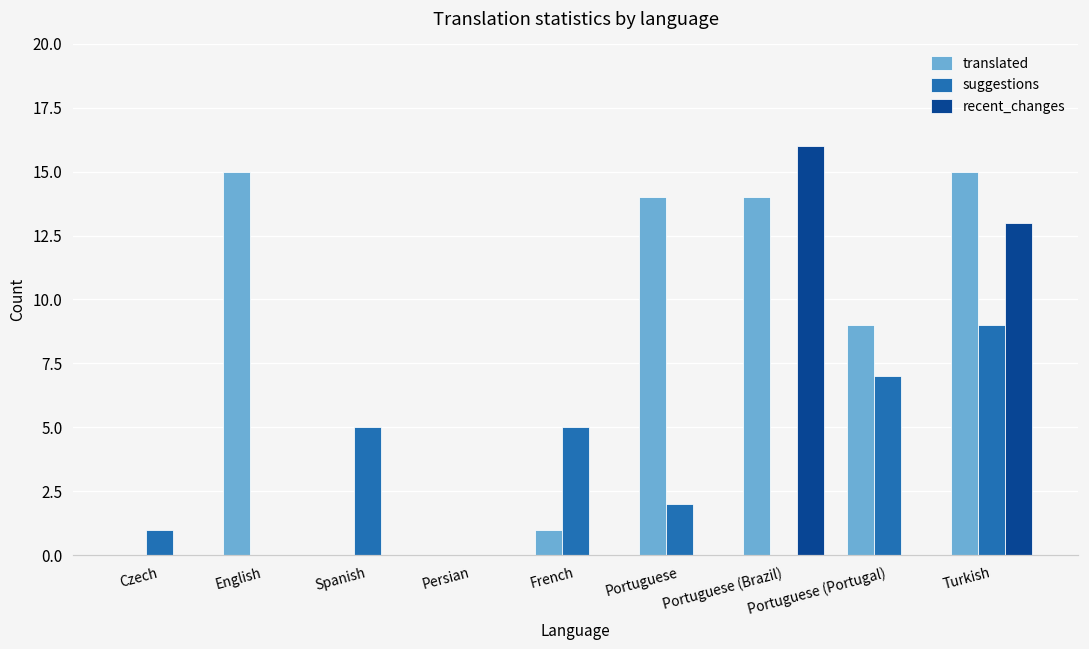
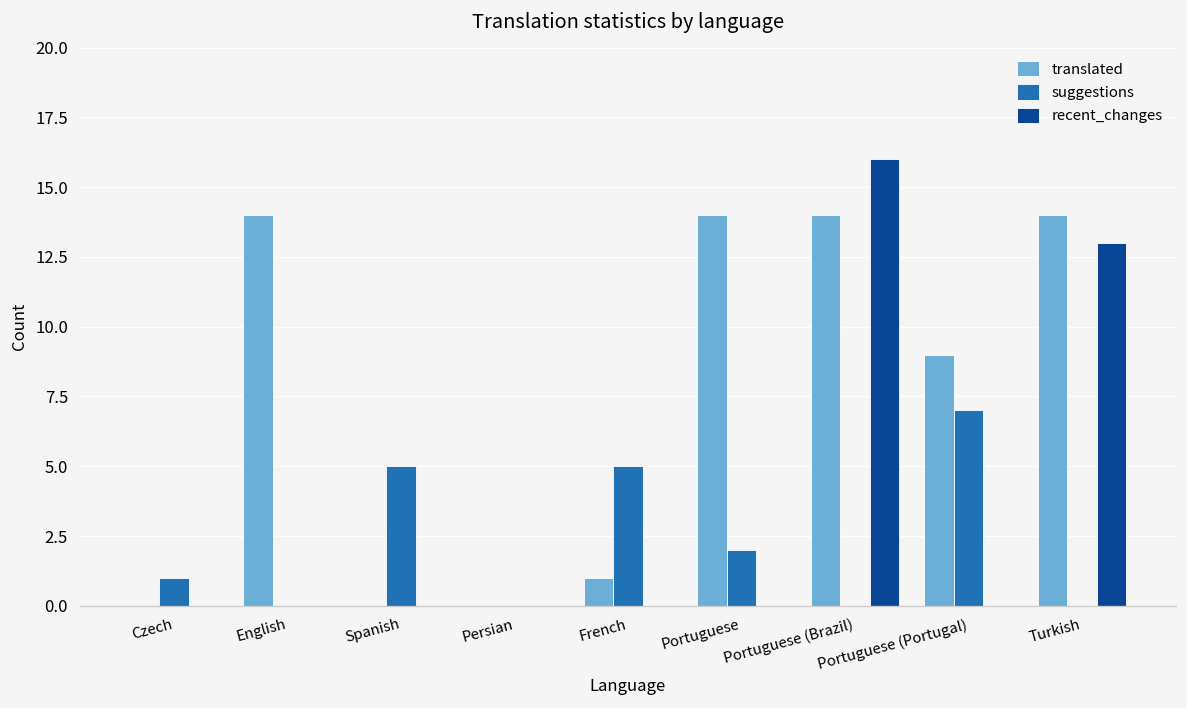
  {
    "translated": {
      "Czech": 0,
-     "English": 15,
+     "English": 14,
      "Spanish": 0,
      "Persian": 0,
      "French": 1,
      "Portuguese": 14,
      "Portuguese (Brazil)": 14,
      "Portuguese (Portugal)": 9,
-     "Turkish": 15
+     "Turkish": 14
    },
    "suggestions": {
      "Czech": 1,
      "English": 0,
      "Spanish": 5,
      "Persian": 0,
      "French": 5,
      "Portuguese": 2,
      "Portuguese (Brazil)": 0,
      "Portuguese (Portugal)": 7,
-     "Turkish": 9
+     "Turkish": 0
    },
    "recent_changes": {
      "Czech": 0,
      "English": 0,
      "Spanish": 0,
      "Persian": 0,
      "French": 0,
      "Portuguese": 0,
      "Portuguese (Brazil)": 16,
      "Portuguese (Portugal)": 0,
      "Turkish": 13
    }
  }
